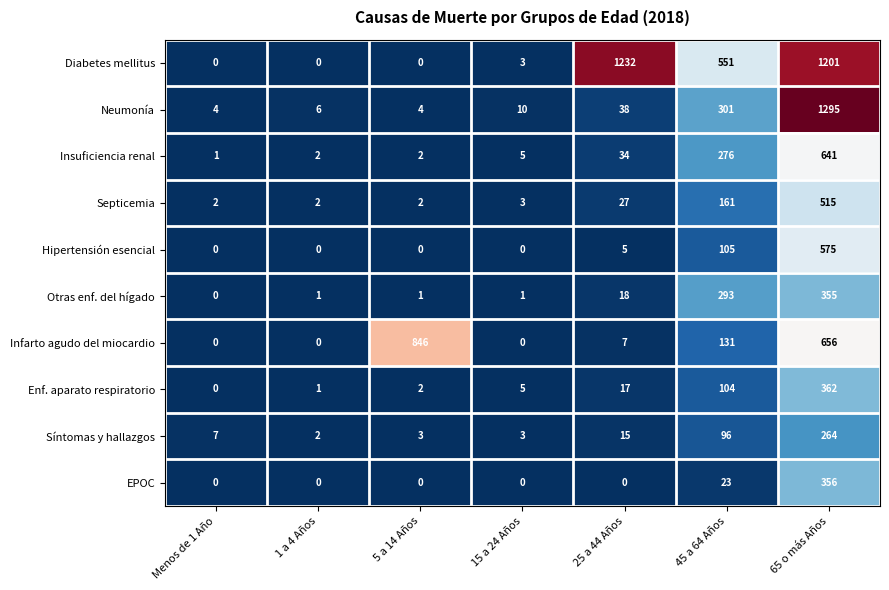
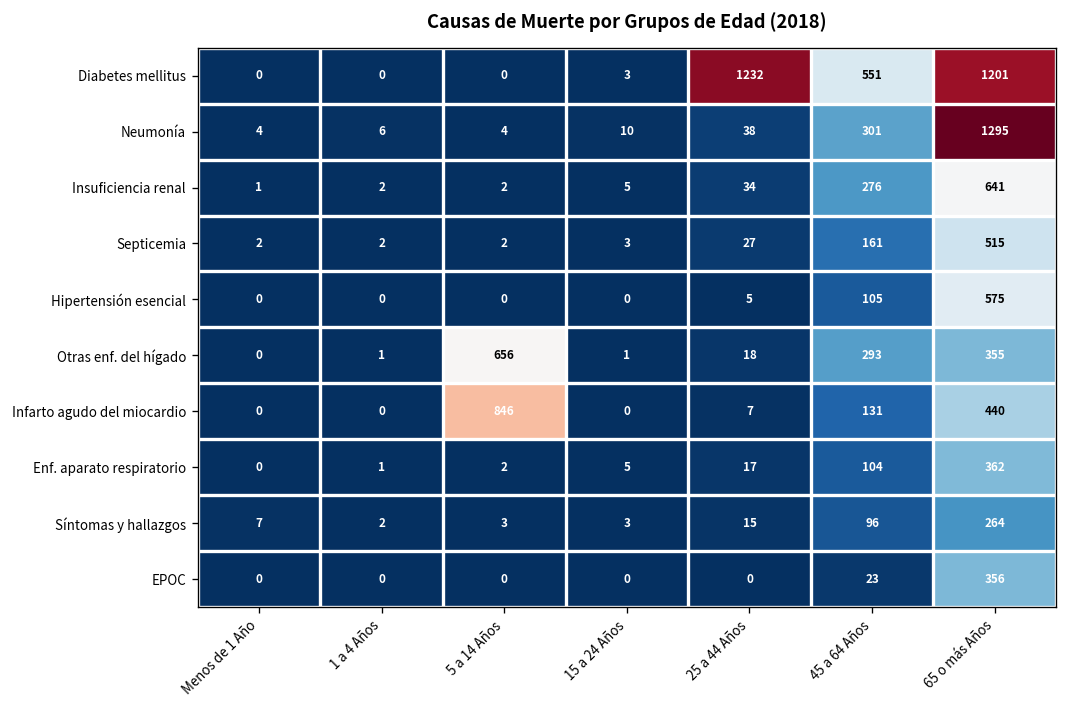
  {
    "Diabetes mellitus": {
      "Menos de 1 Año": 0,
      "1 a 4 Años": 0,
      "5 a 14 Años": 0,
      "15 a 24 Años": 3,
      "25 a 44 Años": 1232,
      "45 a 64 Años": 551,
      "65 o más Años": 1201
    },
    "Neumonía": {
      "Menos de 1 Año": 4,
      "1 a 4 Años": 6,
      "5 a 14 Años": 4,
      "15 a 24 Años": 10,
      "25 a 44 Años": 38,
      "45 a 64 Años": 301,
      "65 o más Años": 1295
    },
    "Insuficiencia renal": {
      "Menos de 1 Año": 1,
      "1 a 4 Años": 2,
      "5 a 14 Años": 2,
      "15 a 24 Años": 5,
      "25 a 44 Años": 34,
      "45 a 64 Años": 276,
      "65 o más Años": 641
    },
    "Septicemia": {
      "Menos de 1 Año": 2,
      "1 a 4 Años": 2,
      "5 a 14 Años": 2,
      "15 a 24 Años": 3,
      "25 a 44 Años": 27,
      "45 a 64 Años": 161,
      "65 o más Años": 515
    },
    "Hipertensión esencial": {
      "Menos de 1 Año": 0,
      "1 a 4 Años": 0,
      "5 a 14 Años": 0,
      "15 a 24 Años": 0,
      "25 a 44 Años": 5,
      "45 a 64 Años": 105,
      "65 o más Años": 575
    },
    "Otras enf. del hígado": {
      "Menos de 1 Año": 0,
      "1 a 4 Años": 1,
-     "5 a 14 Años": 1,
+     "5 a 14 Años": 656,
      "15 a 24 Años": 1,
      "25 a 44 Años": 18,
      "45 a 64 Años": 293,
      "65 o más Años": 355
    },
    "Infarto agudo del miocardio": {
      "Menos de 1 Año": 0,
      "1 a 4 Años": 0,
      "5 a 14 Años": 846,
      "15 a 24 Años": 0,
      "25 a 44 Años": 7,
      "45 a 64 Años": 131,
-     "65 o más Años": 656
+     "65 o más Años": 440
    },
    "Enf. aparato respiratorio": {
      "Menos de 1 Año": 0,
      "1 a 4 Años": 1,
      "5 a 14 Años": 2,
      "15 a 24 Años": 5,
      "25 a 44 Años": 17,
      "45 a 64 Años": 104,
      "65 o más Años": 362
    },
    "Síntomas y hallazgos": {
      "Menos de 1 Año": 7,
      "1 a 4 Años": 2,
      "5 a 14 Años": 3,
      "15 a 24 Años": 3,
      "25 a 44 Años": 15,
      "45 a 64 Años": 96,
      "65 o más Años": 264
    },
    "EPOC": {
      "Menos de 1 Año": 0,
      "1 a 4 Años": 0,
      "5 a 14 Años": 0,
      "15 a 24 Años": 0,
      "25 a 44 Años": 0,
      "45 a 64 Años": 23,
      "65 o más Años": 356
    }
  }
